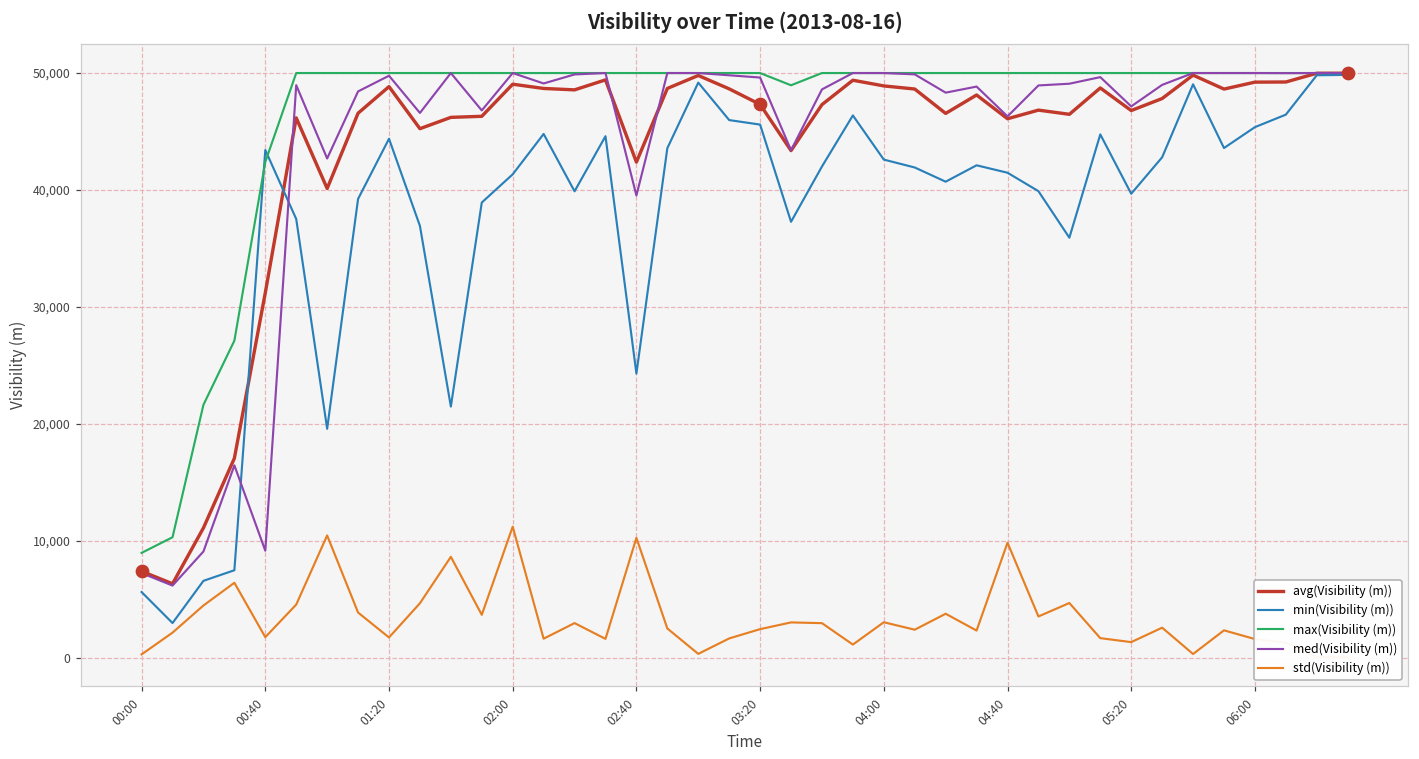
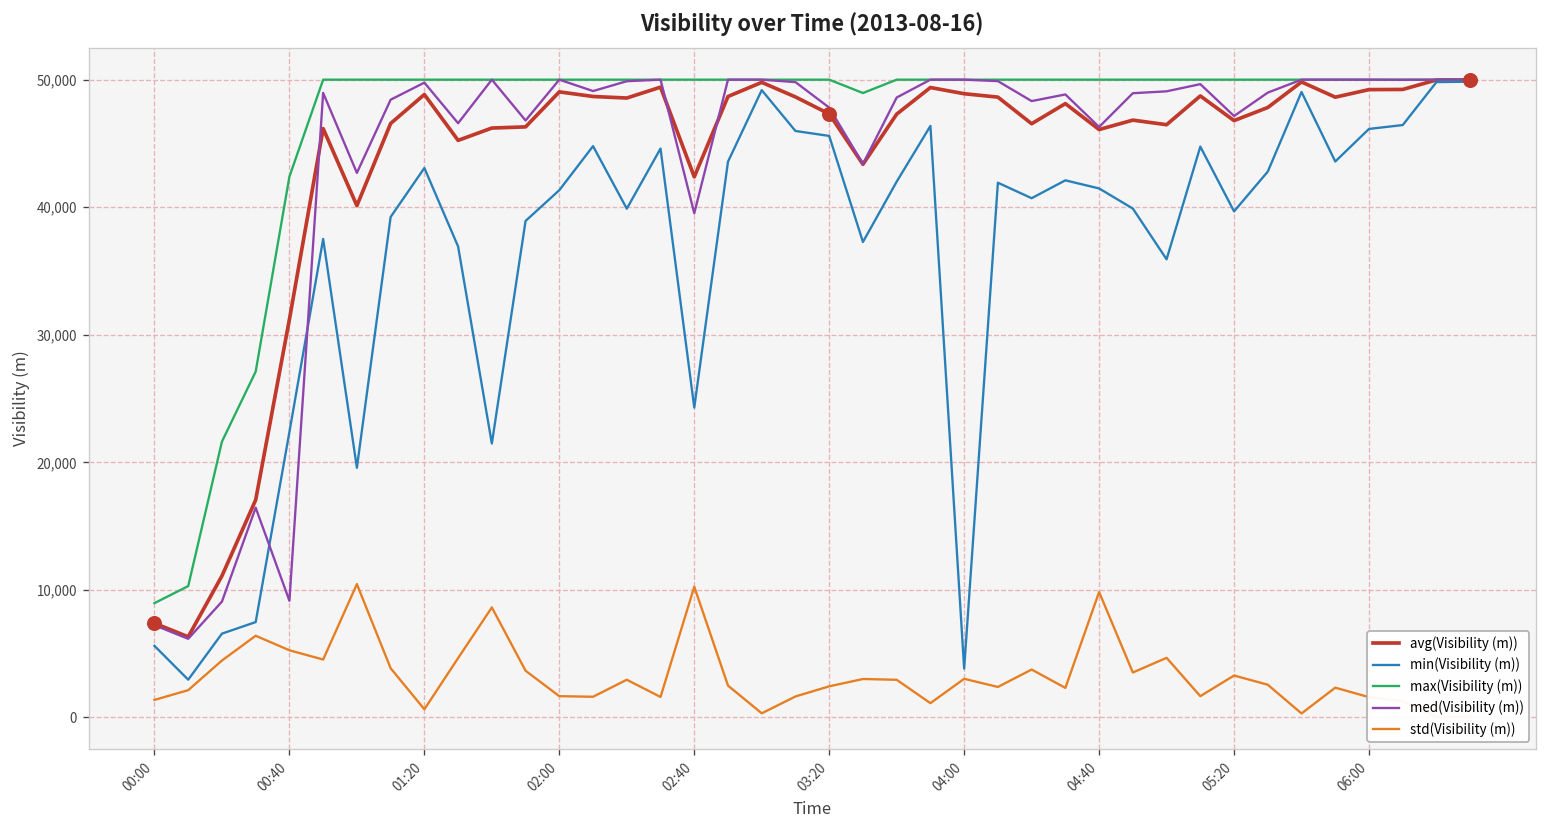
  {
    "min(Visibility (m))": {
      "00:00": "5,600",
-     "00:40": "43,400",
-     "01:20": "44,400",
+     "00:40": "22,400",
+     "01:20": "43,100",
      "02:00": "41,300",
      "02:40": "24,300",
      "03:20": "45,600",
-     "04:00": "42,600",
+     "04:00": "3,800",
      "04:40": "41,500",
      "05:20": "39,700",
-     "06:00": "45,400"
+     "06:00": "46,100"
    },
    "max(Visibility (m))": {
      "00:00": "9,000",
      "00:40": "42,400",
      "02:40": "50,000",
      "03:20": "50,000",
      "04:40": "50,000",
      "05:20": "50,000"
    },
    "med(Visibility (m))": {
      "00:40": "9,100",
      "02:40": "39,500",
-     "03:20": "49,600",
+     "03:20": "47,800",
      "05:20": "47,100"
    },
    "std(Visibility (m))": {
-     "00:00": "300",
-     "00:40": "1,800",
-     "01:20": "1,700",
-     "02:00": "11,200",
+     "00:00": "1,400",
+     "00:40": "5,300",
+     "01:20": "600",
+     "02:00": "1,700",
      "02:40": "10,200",
      "03:20": "2,400",
      "04:00": "3,000",
      "04:40": "9,800",
-     "05:20": "1,300"
+     "05:20": "3,300"
    }
  }
